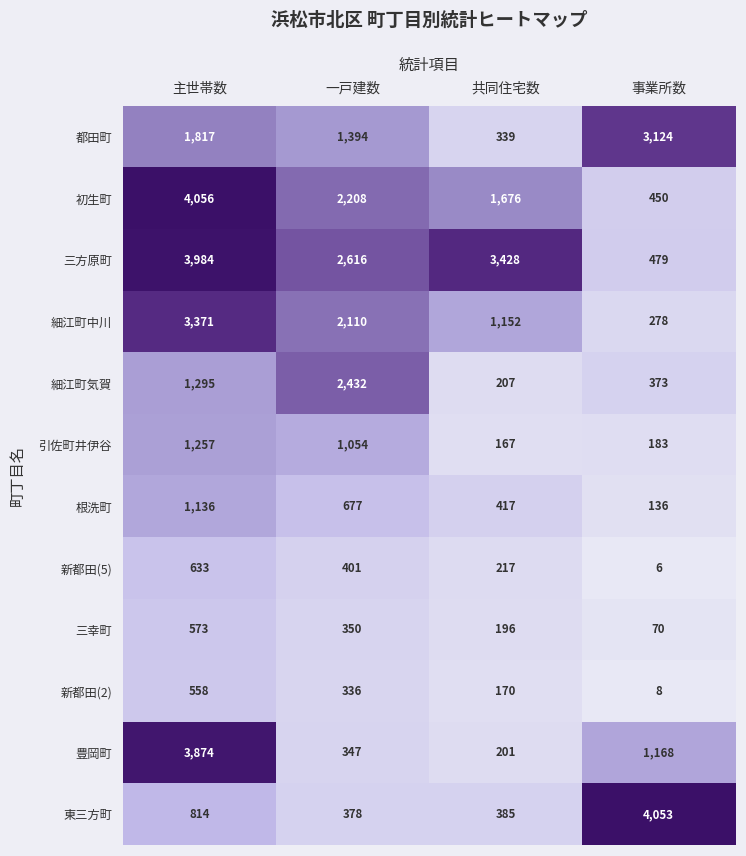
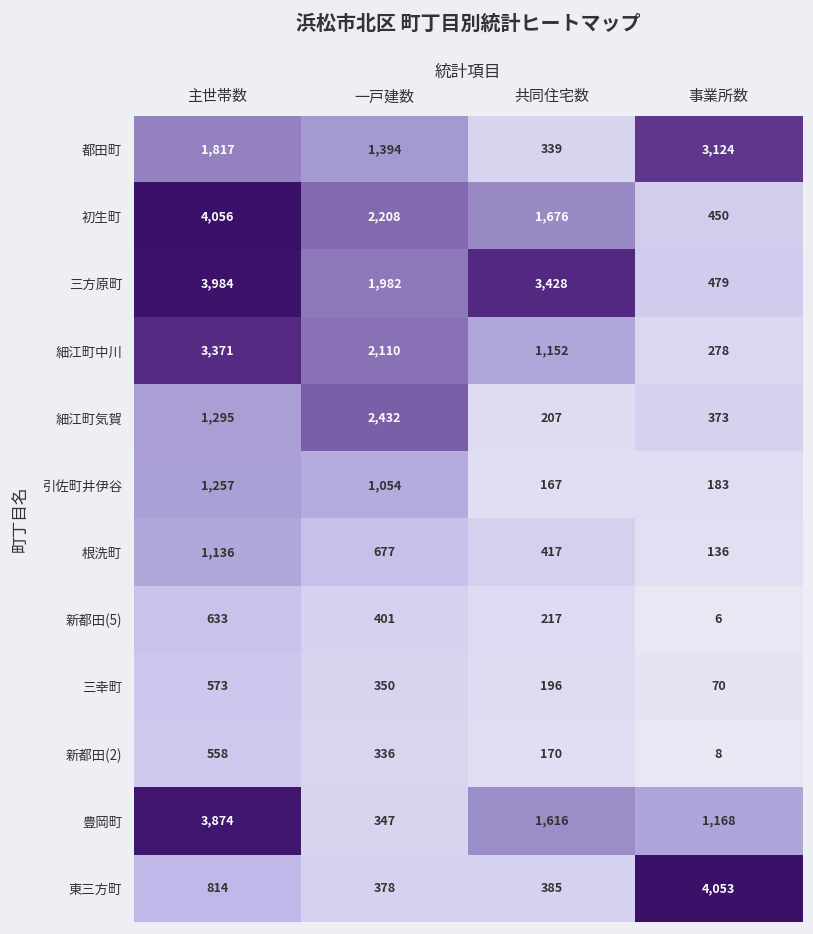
  {
    "都田町": {
      "主世帯数": "1,817",
      "一戸建数": "1,394",
      "共同住宅数": "339",
      "事業所数": "3,124"
    },
    "初生町": {
      "主世帯数": "4,056",
      "一戸建数": "2,208",
      "共同住宅数": "1,676",
      "事業所数": "450"
    },
    "三方原町": {
      "主世帯数": "3,984",
-     "一戸建数": "2,616",
+     "一戸建数": "1,982",
      "共同住宅数": "3,428",
      "事業所数": "479"
    },
    "細江町中川": {
      "主世帯数": "3,371",
      "一戸建数": "2,110",
      "共同住宅数": "1,152",
      "事業所数": "278"
    },
    "細江町気賀": {
      "主世帯数": "1,295",
      "一戸建数": "2,432",
      "共同住宅数": "207",
      "事業所数": "373"
    },
    "引佐町井伊谷": {
      "主世帯数": "1,257",
      "一戸建数": "1,054",
      "共同住宅数": "167",
      "事業所数": "183"
    },
    "根洗町": {
      "主世帯数": "1,136",
      "一戸建数": "677",
      "共同住宅数": "417",
      "事業所数": "136"
    },
    "新都田(5)": {
      "主世帯数": "633",
      "一戸建数": "401",
      "共同住宅数": "217",
      "事業所数": "6"
    },
    "三幸町": {
      "主世帯数": "573",
      "一戸建数": "350",
      "共同住宅数": "196",
      "事業所数": "70"
    },
    "新都田(2)": {
      "主世帯数": "558",
      "一戸建数": "336",
      "共同住宅数": "170",
      "事業所数": "8"
    },
    "豊岡町": {
      "主世帯数": "3,874",
      "一戸建数": "347",
-     "共同住宅数": "201",
+     "共同住宅数": "1,616",
      "事業所数": "1,168"
    },
    "東三方町": {
      "主世帯数": "814",
      "一戸建数": "378",
      "共同住宅数": "385",
      "事業所数": "4,053"
    }
  }
